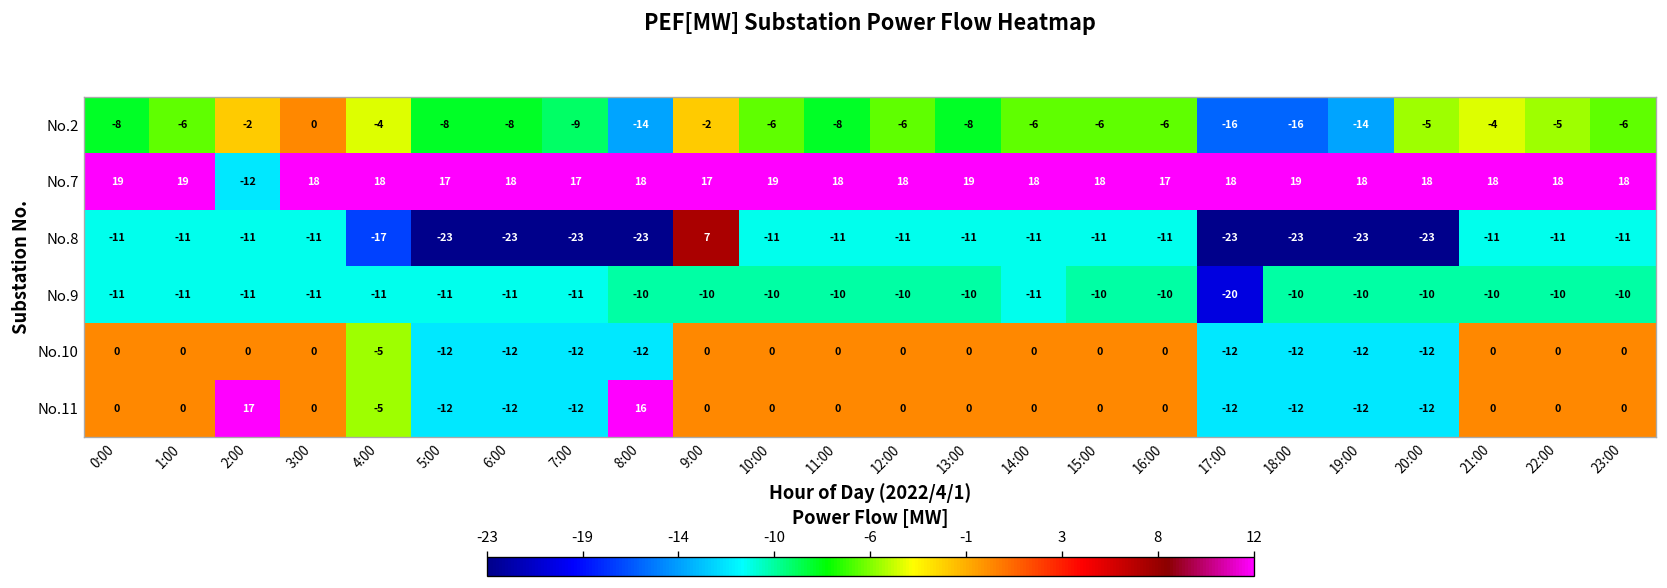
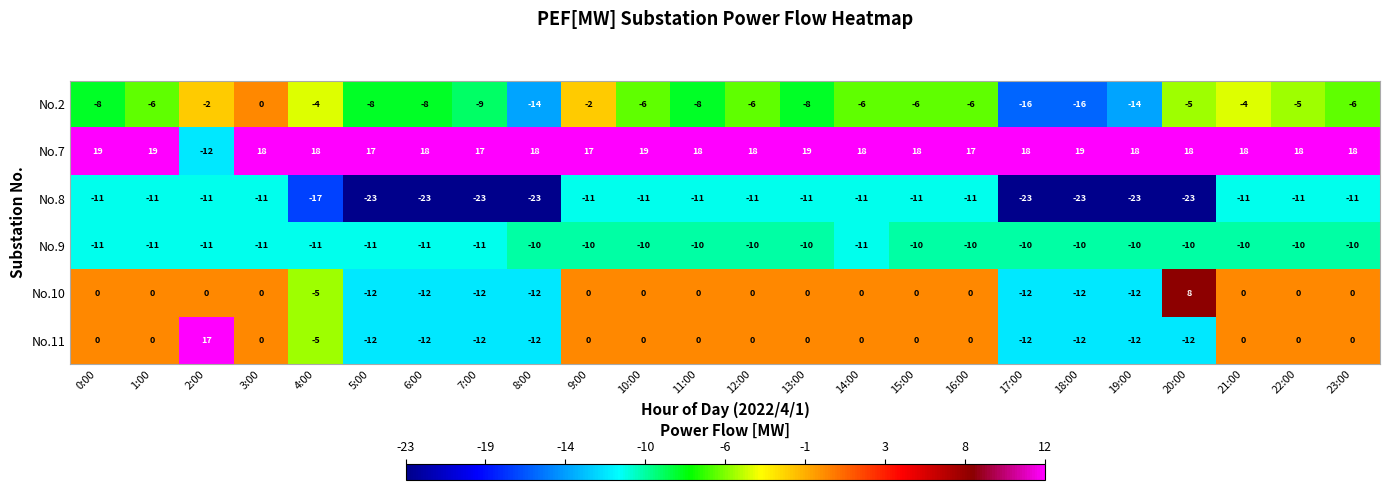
  {
    "No.2": {
      "0:00": -8,
      "1:00": -6,
      "2:00": -2,
      "3:00": 0,
      "4:00": -4,
      "5:00": -8,
      "6:00": -8,
      "7:00": -9,
      "8:00": -14,
      "9:00": -2,
      "10:00": -6,
      "11:00": -8,
      "12:00": -6,
      "13:00": -8,
      "14:00": -6,
      "15:00": -6,
      "16:00": -6,
      "17:00": -16,
      "18:00": -16,
      "19:00": -14,
      "20:00": -5,
      "21:00": -4,
      "22:00": -5,
      "23:00": -6
    },
    "No.7": {
      "0:00": 19,
      "1:00": 19,
      "2:00": -12,
      "3:00": 18,
      "4:00": 18,
      "5:00": 17,
      "6:00": 18,
      "7:00": 17,
      "8:00": 18,
      "9:00": 17,
      "10:00": 19,
      "11:00": 18,
      "12:00": 18,
      "13:00": 19,
      "14:00": 18,
      "15:00": 18,
      "16:00": 17,
      "17:00": 18,
      "18:00": 19,
      "19:00": 18,
      "20:00": 18,
      "21:00": 18,
      "22:00": 18,
      "23:00": 18
    },
    "No.8": {
      "0:00": -11,
      "1:00": -11,
      "2:00": -11,
      "3:00": -11,
      "4:00": -17,
      "5:00": -23,
      "6:00": -23,
      "7:00": -23,
      "8:00": -23,
-     "9:00": 7,
+     "9:00": -11,
      "10:00": -11,
      "11:00": -11,
      "12:00": -11,
      "13:00": -11,
      "14:00": -11,
      "15:00": -11,
      "16:00": -11,
      "17:00": -23,
      "18:00": -23,
      "19:00": -23,
      "20:00": -23,
      "21:00": -11,
      "22:00": -11,
      "23:00": -11
    },
    "No.9": {
      "0:00": -11,
      "1:00": -11,
      "2:00": -11,
      "3:00": -11,
      "4:00": -11,
      "5:00": -11,
      "6:00": -11,
      "7:00": -11,
      "8:00": -10,
      "9:00": -10,
      "10:00": -10,
      "11:00": -10,
      "12:00": -10,
      "13:00": -10,
      "14:00": -11,
      "15:00": -10,
      "16:00": -10,
-     "17:00": -20,
+     "17:00": -10,
      "18:00": -10,
      "19:00": -10,
      "20:00": -10,
      "21:00": -10,
      "22:00": -10,
      "23:00": -10
    },
    "No.10": {
      "0:00": 0,
      "1:00": 0,
      "2:00": 0,
      "3:00": 0,
      "4:00": -5,
      "5:00": -12,
      "6:00": -12,
      "7:00": -12,
      "8:00": -12,
      "9:00": 0,
      "10:00": 0,
      "11:00": 0,
      "12:00": 0,
      "13:00": 0,
      "14:00": 0,
      "15:00": 0,
      "16:00": 0,
      "17:00": -12,
      "18:00": -12,
      "19:00": -12,
-     "20:00": -12,
+     "20:00": 8,
      "21:00": 0,
      "22:00": 0,
      "23:00": 0
    },
    "No.11": {
      "0:00": 0,
      "1:00": 0,
      "2:00": 17,
      "3:00": 0,
      "4:00": -5,
      "5:00": -12,
      "6:00": -12,
      "7:00": -12,
-     "8:00": 16,
+     "8:00": -12,
      "9:00": 0,
      "10:00": 0,
      "11:00": 0,
      "12:00": 0,
      "13:00": 0,
      "14:00": 0,
      "15:00": 0,
      "16:00": 0,
      "17:00": -12,
      "18:00": -12,
      "19:00": -12,
      "20:00": -12,
      "21:00": 0,
      "22:00": 0,
      "23:00": 0
    }
  }
